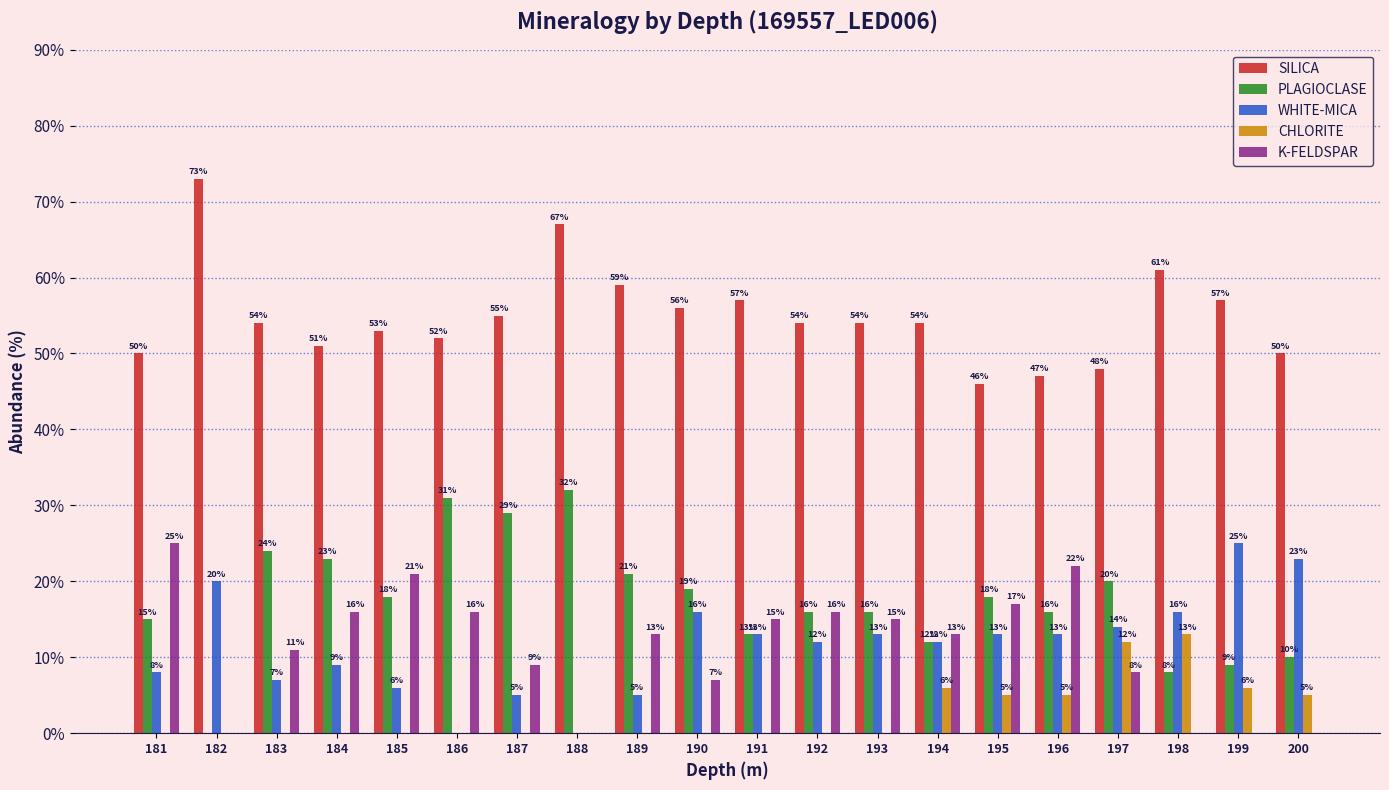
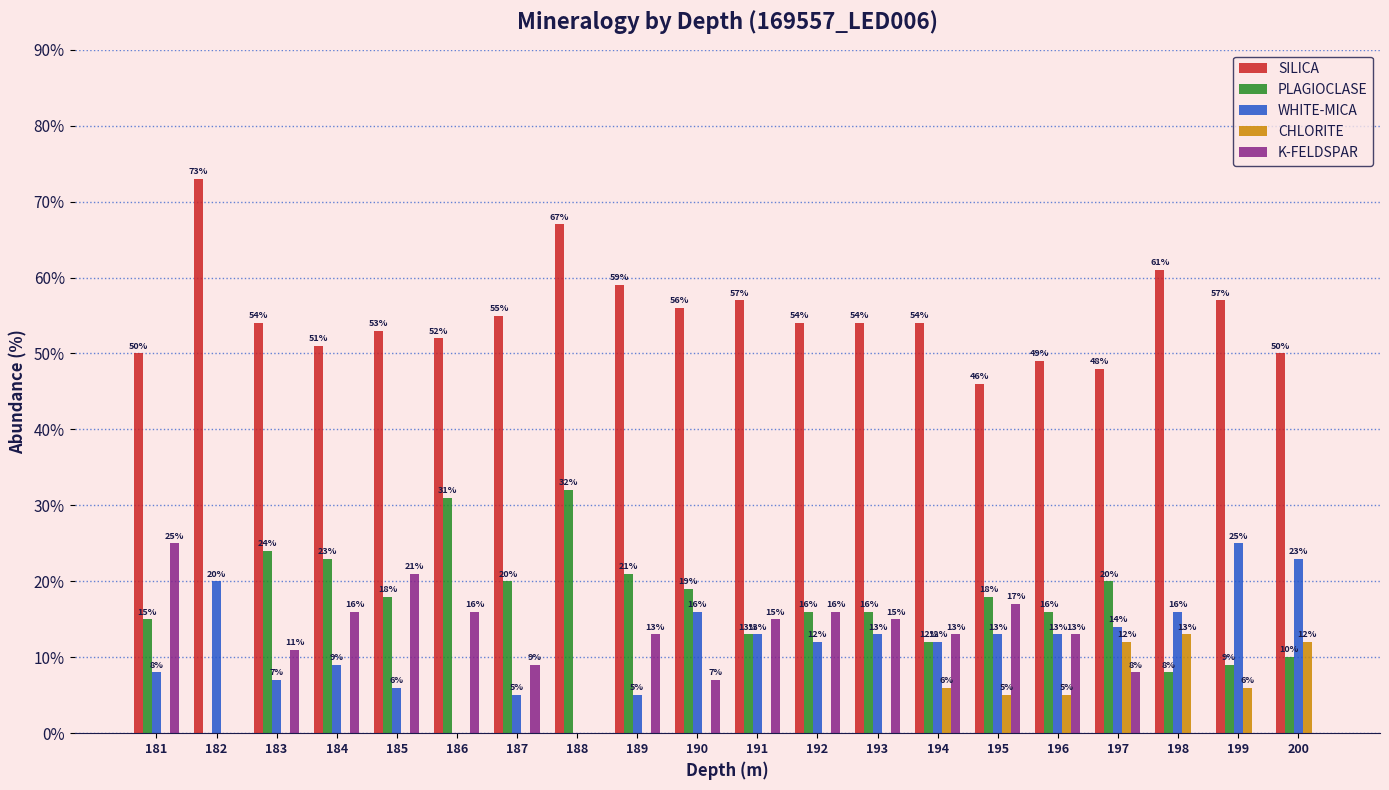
  {
    "SILICA": {
      "181": "50%",
      "182": "73%",
      "183": "54%",
      "184": "51%",
      "185": "53%",
      "186": "52%",
      "187": "55%",
      "188": "67%",
      "189": "59%",
      "190": "56%",
      "191": "57%",
      "192": "54%",
      "193": "54%",
      "194": "54%",
      "195": "46%",
-     "196": "47%",
+     "196": "49%",
      "197": "48%",
      "198": "61%",
      "199": "57%",
      "200": "50%"
    },
    "PLAGIOCLASE": {
      "181": "15%",
      "183": "24%",
      "184": "23%",
      "185": "18%",
      "186": "31%",
-     "187": "29%",
+     "187": "20%",
      "188": "32%",
      "189": "21%",
      "190": "19%",
      "192": "16%",
      "193": "16%",
      "195": "18%",
      "196": "16%",
      "197": "20%",
      "198": "8%",
      "199": "9%",
      "200": "10%"
    },
    "WHITE-MICA": {
      "181": "8%",
      "182": "20%",
      "183": "7%",
      "184": "9%",
      "185": "6%",
      "187": "5%",
      "189": "5%",
      "190": "16%",
      "192": "12%",
      "193": "13%",
      "195": "13%",
      "196": "13%",
      "197": "14%",
      "198": "16%",
      "199": "25%",
      "200": "23%"
    },
    "CHLORITE": {
      "194": "6%",
      "195": "5%",
      "196": "5%",
      "197": "12%",
      "198": "13%",
      "199": "6%",
-     "200": "5%"
+     "200": "12%"
    },
    "K-FELDSPAR": {
      "181": "25%",
      "183": "11%",
      "184": "16%",
      "185": "21%",
      "186": "16%",
      "187": "9%",
      "189": "13%",
      "190": "7%",
      "191": "15%",
      "192": "16%",
      "193": "15%",
      "194": "13%",
      "195": "17%",
-     "196": "22%",
+     "196": "13%",
      "197": "8%"
    }
  }
